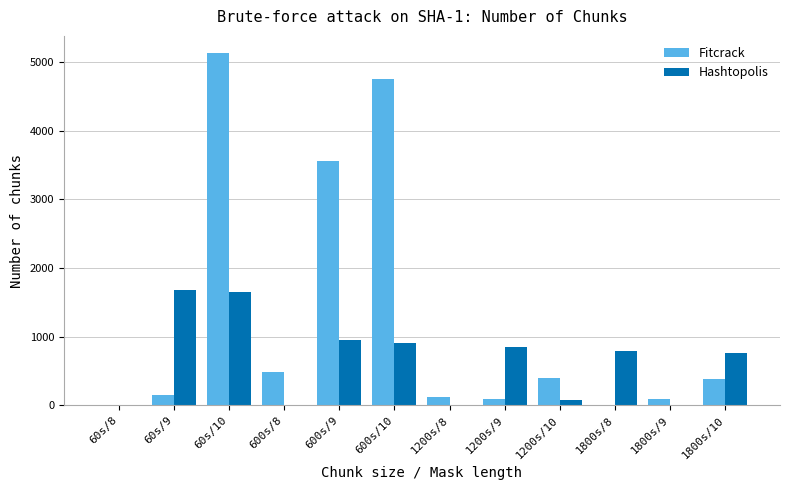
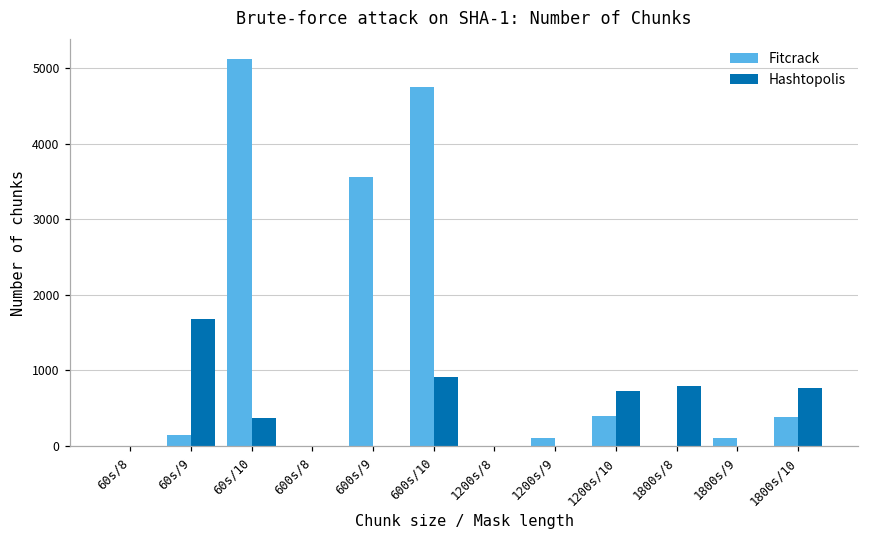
  {
    "Fitcrack": {
      "60s/9": 100,
      "60s/10": 5100,
-     "600s/8": 500,
+     "600s/8": 0,
      "600s/9": 3600,
      "600s/10": 4800,
-     "1200s/8": 100,
+     "1200s/8": 0,
      "1200s/9": 100,
      "1200s/10": 400,
      "1800s/9": 100,
      "1800s/10": 400
    },
    "Hashtopolis": {
      "60s/9": 1700,
-     "60s/10": 1700,
-     "600s/9": 1000,
+     "60s/10": 400,
+     "600s/9": 0,
      "600s/10": 900,
-     "1200s/9": 900,
-     "1200s/10": 100,
+     "1200s/9": 0,
+     "1200s/10": 700,
      "1800s/8": 800,
      "1800s/10": 800
    }
  }
